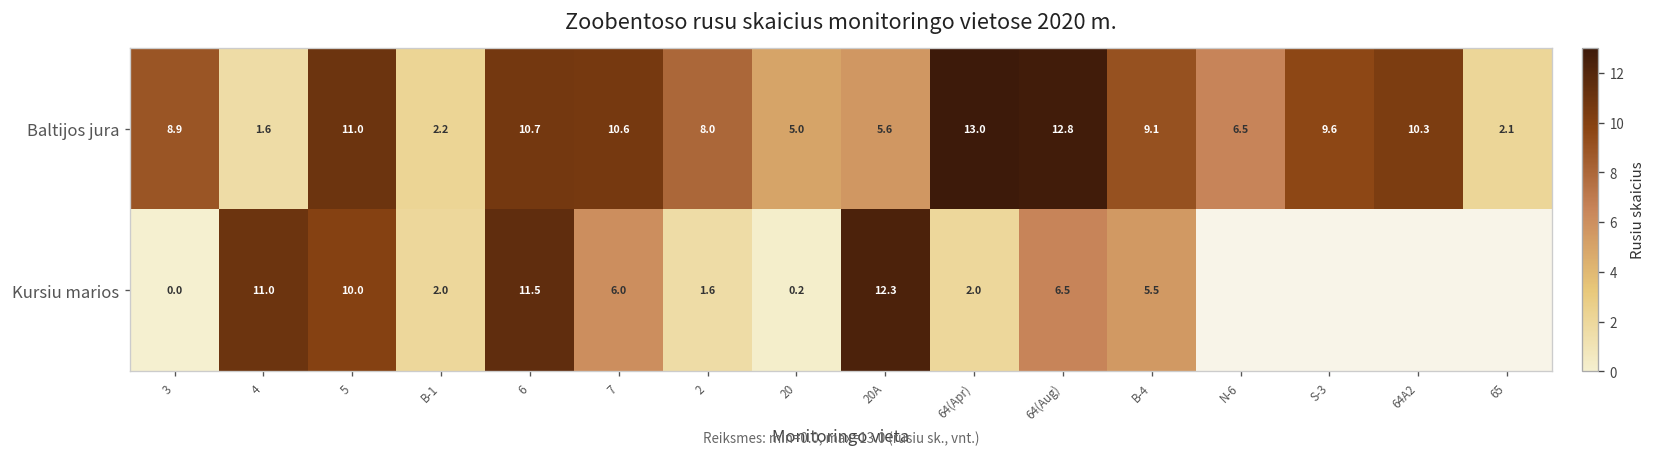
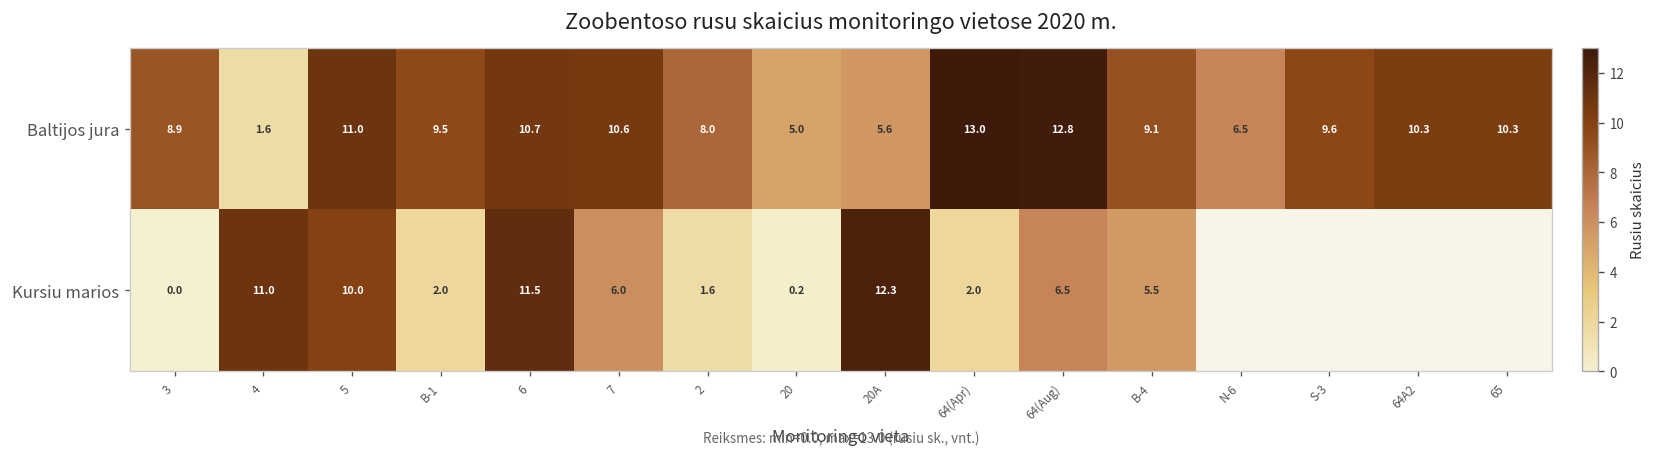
  {
    "Baltijos jura": {
      "3": 8.9,
      "4": 1.6,
      "5": 11.0,
-     "B-1": 2.2,
+     "B-1": 9.5,
      "6": 10.7,
      "7": 10.6,
      "2": 8.0,
      "20": 5.0,
      "20A": 5.6,
      "64(Apr)": 13.0,
      "64(Aug)": 12.8,
      "B-4": 9.1,
      "N-6": 6.5,
      "S-3": 9.6,
      "64A2": 10.3,
-     "65": 2.1
+     "65": 10.3
    },
    "Kursiu marios": {
      "3": 0.0,
      "4": 11.0,
      "5": 10.0,
      "B-1": 2.0,
      "6": 11.5,
      "7": 6.0,
      "2": 1.6,
      "20": 0.2,
      "20A": 12.3,
      "64(Apr)": 2.0,
      "64(Aug)": 6.5,
      "B-4": 5.5
    }
  }
